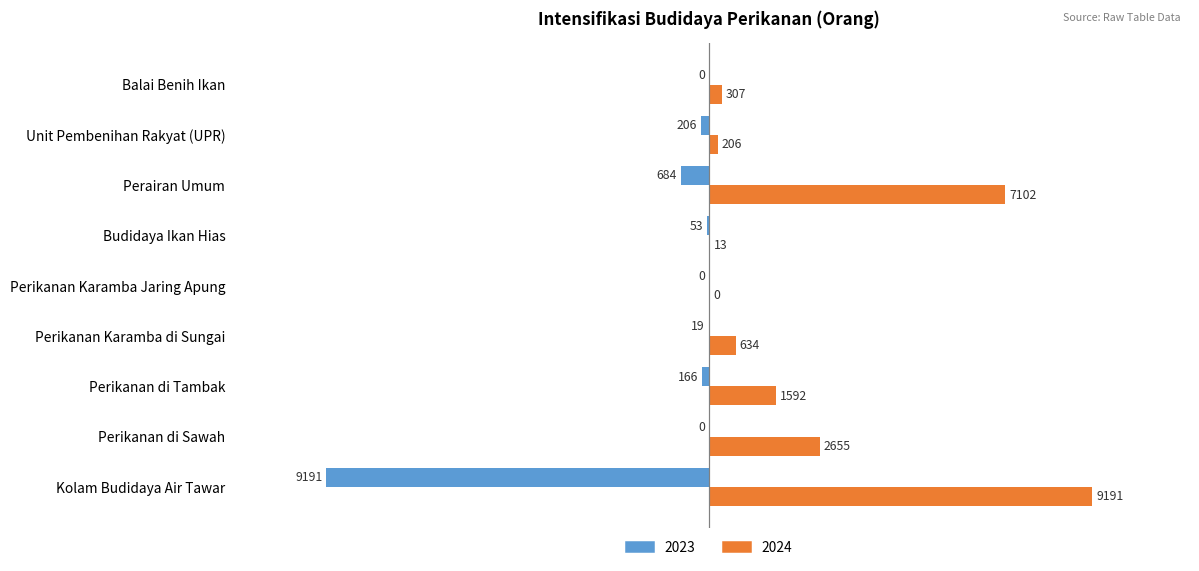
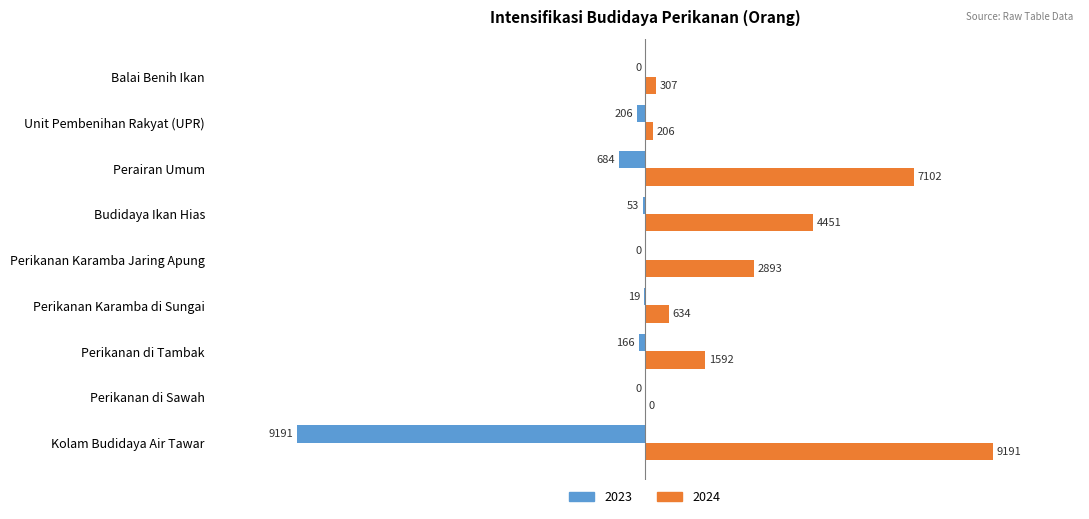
  {
    "2023": {
      "Balai Benih Ikan": 0,
      "Perikanan Karamba Jaring Apung": 0,
      "Perikanan di Sawah": 0
    },
    "2024": {
      "Balai Benih Ikan": 307,
      "Unit Pembenihan Rakyat (UPR)": 206,
      "Perairan Umum": 7102,
-     "Budidaya Ikan Hias": 13,
-     "Perikanan Karamba Jaring Apung": 0,
+     "Budidaya Ikan Hias": 4451,
+     "Perikanan Karamba Jaring Apung": 2893,
      "Perikanan Karamba di Sungai": 634,
      "Perikanan di Tambak": 1592,
-     "Perikanan di Sawah": 2655,
+     "Perikanan di Sawah": 0,
      "Kolam Budidaya Air Tawar": 9191
    }
  }
